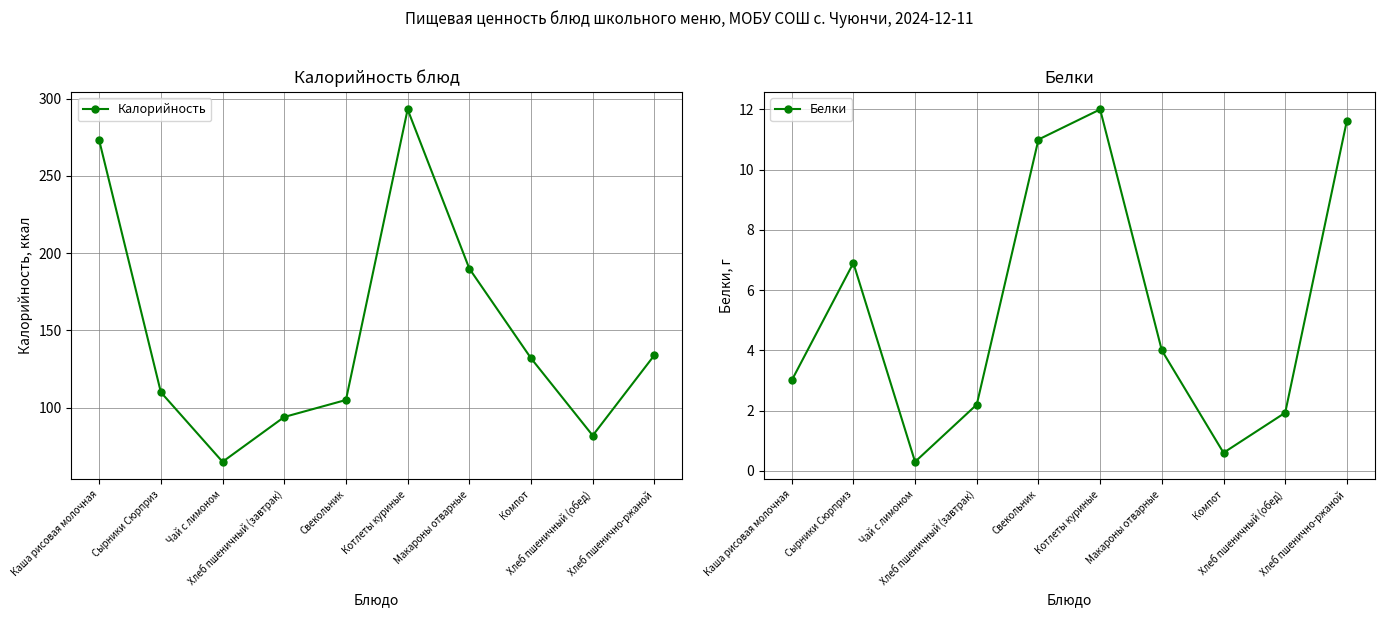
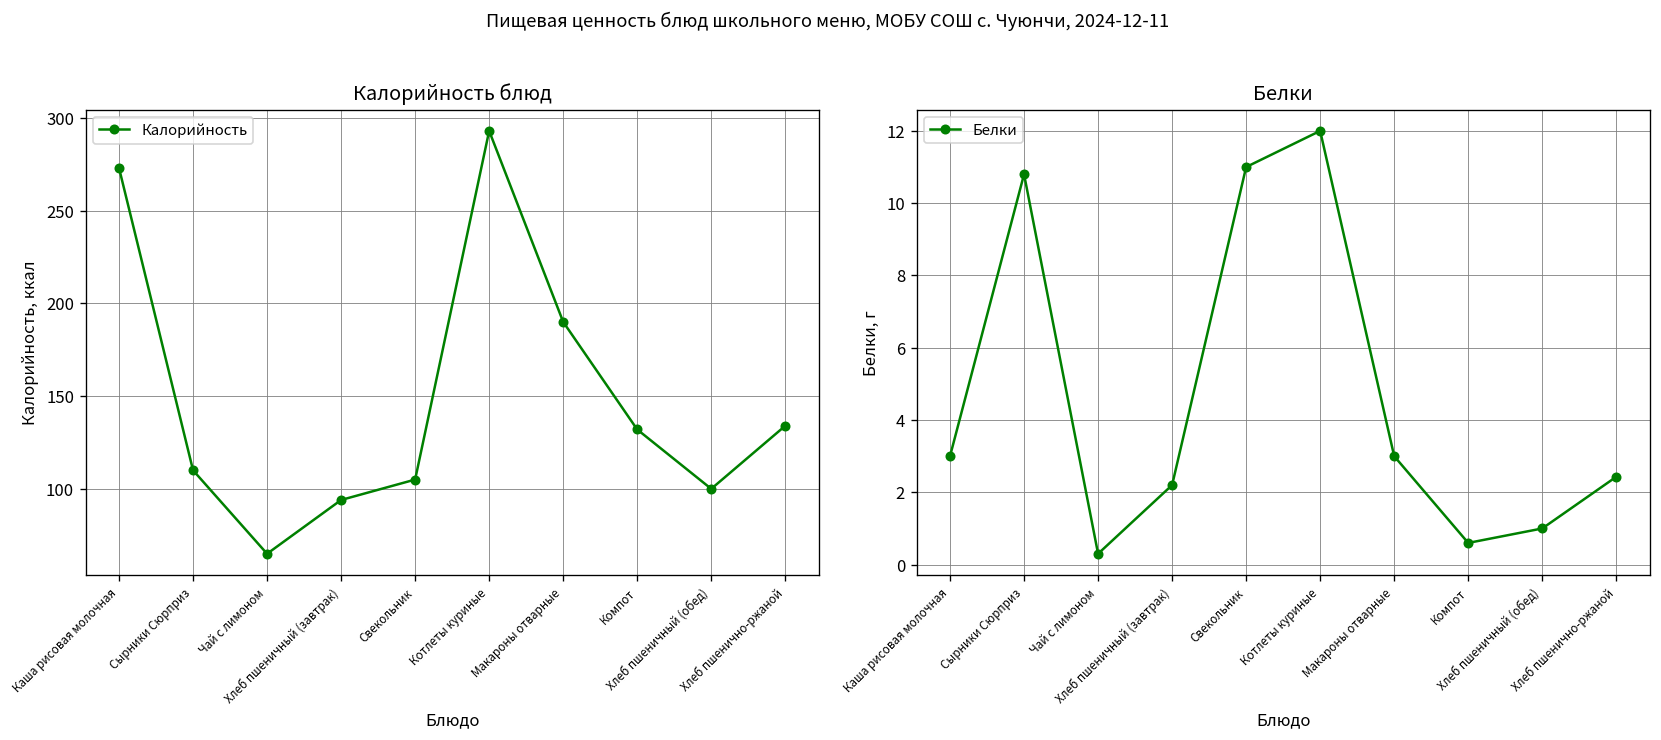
  {
    "Калорийность блюд": {
      "Каша рисовая молочная": 273,
      "Сырники Сюрприз": 110,
      "Чай с лимоном": 65,
      "Хлеб пшеничный (завтрак)": 94,
      "Свекольник": 105,
      "Котлеты куриные": 293,
      "Макароны отварные": 190,
      "Компот": 132,
-     "Хлеб пшеничный (обед)": 82,
+     "Хлеб пшеничный (обед)": 100,
      "Хлеб пшенично-ржаной": 134
    },
    "Белки": {
      "Каша рисовая молочная": 3.0,
-     "Сырники Сюрприз": 6.9,
+     "Сырники Сюрприз": 10.8,
      "Чай с лимоном": 0.3,
      "Хлеб пшеничный (завтрак)": 2.2,
      "Свекольник": 11.0,
      "Котлеты куриные": 12.0,
-     "Макароны отварные": 4,
+     "Макароны отварные": 3,
      "Компот": 0.6,
-     "Хлеб пшеничный (обед)": 1.9,
-     "Хлеб пшенично-ржаной": 11.6
+     "Хлеб пшеничный (обед)": 1.0,
+     "Хлеб пшенично-ржаной": 2.4
    }
  }
